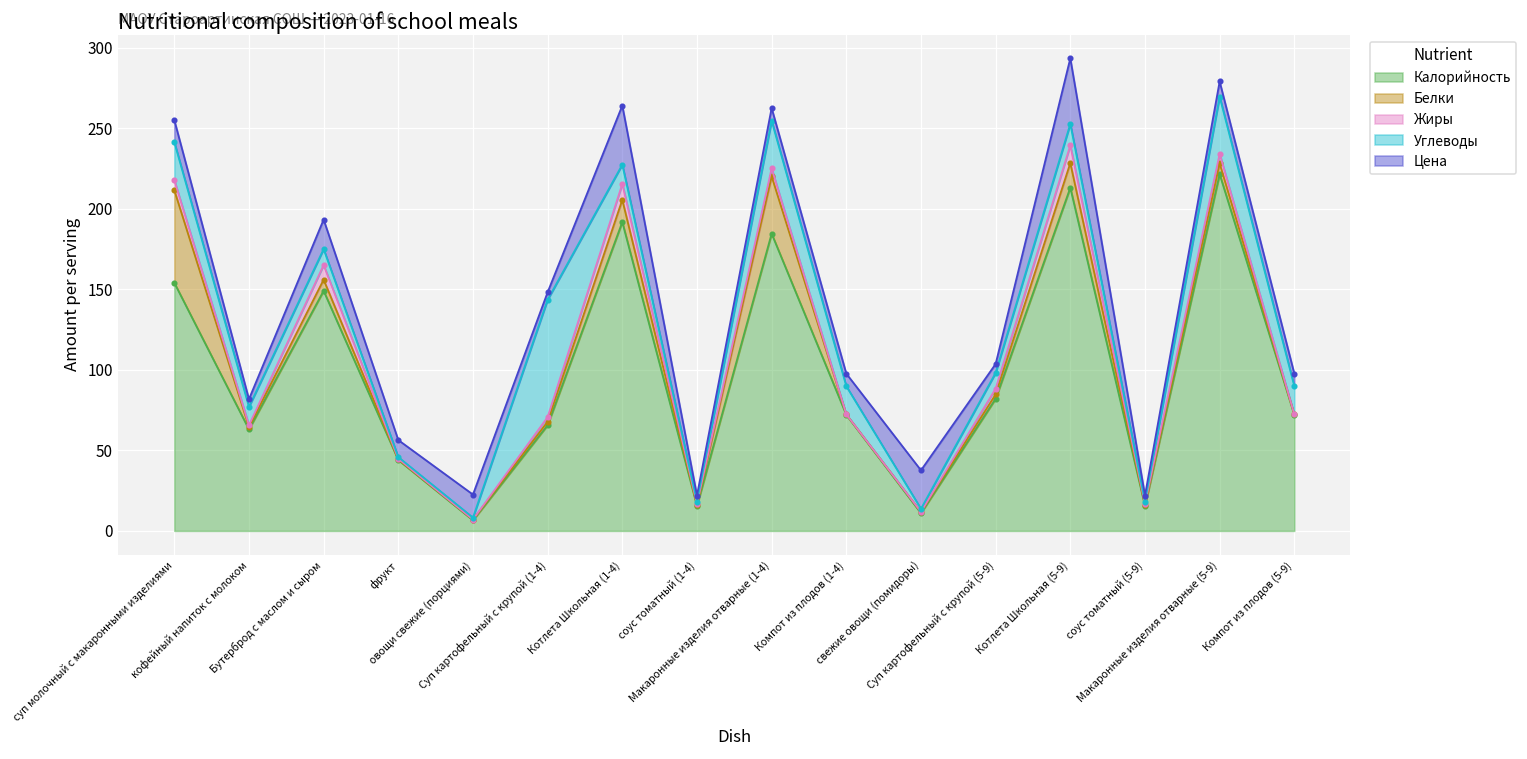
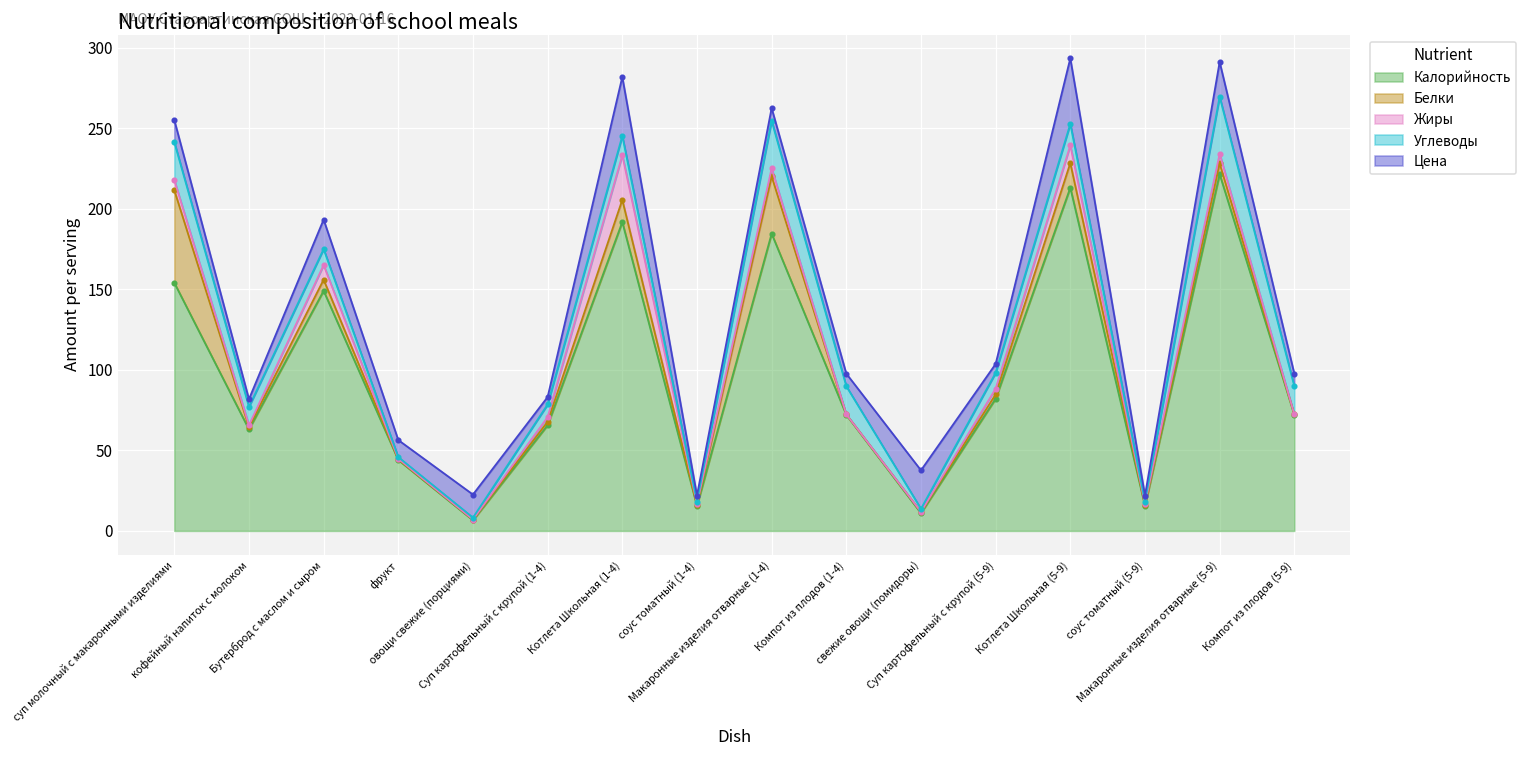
  {
    "Калорийность": {
      "суп молочный с макаронными изделиями": 154,
      "Бутерброд с маслом и сыром": 149,
      "Суп картофельный с крупой (1-4)": 66,
      "Котлета Школьная (1-4)": 192,
      "Макаронные изделия отварные (1-4)": 185,
      "Суп картофельный с крупой (5-9)": 82,
      "Котлета Школьная (5-9)": 213,
      "Макаронные изделия отварные (5-9)": 221
    },
    "Белки": {
      "суп молочный с макаронными изделиями": 57,
      "Бутерброд с маслом и сыром": 7,
      "Суп картофельный с крупой (1-4)": 2,
      "Котлета Школьная (1-4)": 14,
      "Макаронные изделия отварные (1-4)": 36,
      "Суп картофельный с крупой (5-9)": 3,
      "Котлета Школьная (5-9)": 15,
      "Макаронные изделия отварные (5-9)": 7
    },
    "Жиры": {
      "суп молочный с макаронными изделиями": 6,
      "Бутерброд с маслом и сыром": 9,
      "Суп картофельный с крупой (1-4)": 3,
-     "Котлета Школьная (1-4)": 10,
+     "Котлета Школьная (1-4)": 28,
      "Макаронные изделия отварные (1-4)": 5,
      "Суп картофельный с крупой (5-9)": 4,
      "Котлета Школьная (5-9)": 11,
      "Макаронные изделия отварные (5-9)": 6
    },
    "Углеводы": {
      "суп молочный с макаронными изделиями": 24,
      "кофейный напиток с молоком": 11,
      "Бутерброд с маслом и сыром": 10,
-     "Суп картофельный с крупой (1-4)": 73,
+     "Суп картофельный с крупой (1-4)": 8,
      "Котлета Школьная (1-4)": 12,
      "Макаронные изделия отварные (1-4)": 30,
      "Компот из плодов (1-4)": 18,
      "свежие овощи (помидоры)": 2,
      "Суп картофельный с крупой (5-9)": 10,
      "Котлета Школьная (5-9)": 13,
      "Макаронные изделия отварные (5-9)": 35,
      "Компот из плодов (5-9)": 18
    },
    "Цена": {
      "суп молочный с макаронными изделиями": 14,
      "кофейный напиток с молоком": 5,
      "Бутерброд с маслом и сыром": 18,
      "фрукт": 11,
      "овощи свежие (порциями)": 14,
      "Суп картофельный с крупой (1-4)": 5,
      "Котлета Школьная (1-4)": 37,
      "соус томатный (1-4)": 4,
      "Макаронные изделия отварные (1-4)": 8,
      "Компот из плодов (1-4)": 8,
      "свежие овощи (помидоры)": 24,
      "Суп картофельный с крупой (5-9)": 5,
      "Котлета Школьная (5-9)": 41,
      "соус томатный (5-9)": 4,
-     "Макаронные изделия отварные (5-9)": 9,
+     "Макаронные изделия отварные (5-9)": 22,
      "Компот из плодов (5-9)": 8
    }
  }
